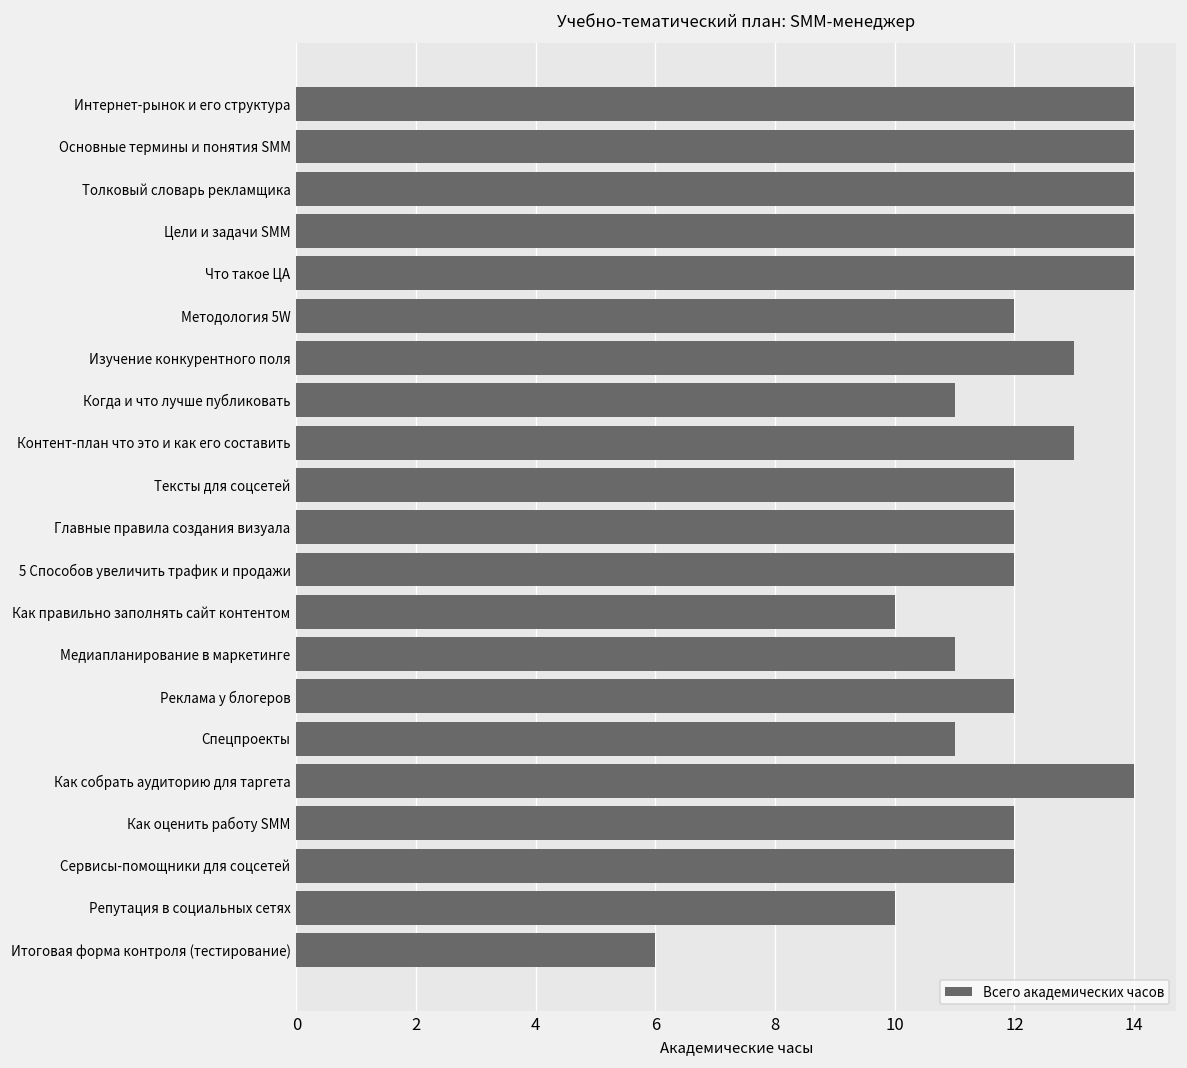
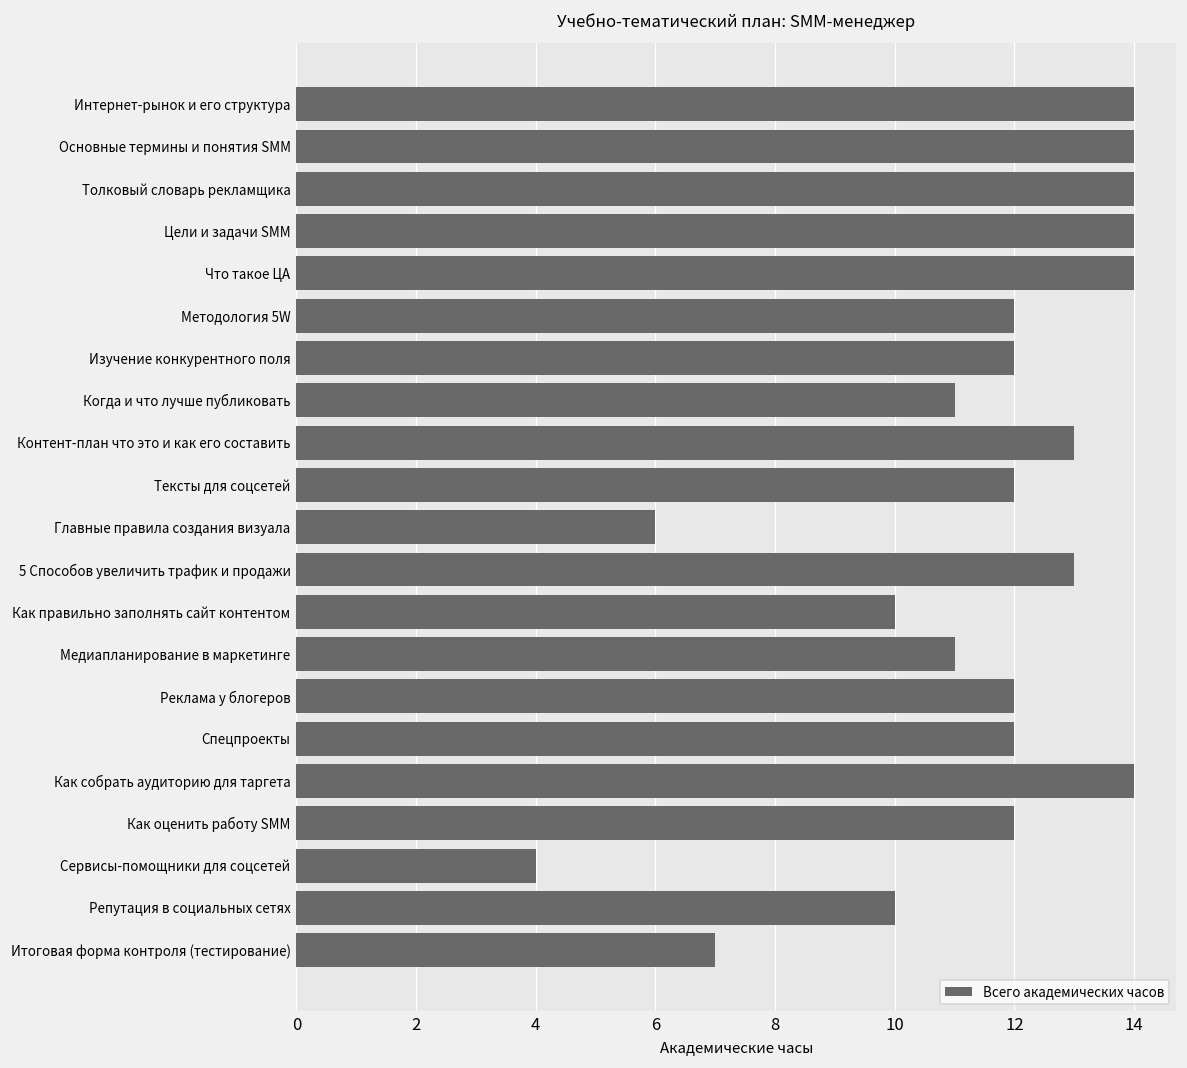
  {
    "Интернет-рынок и его структура": 14,
    "Основные термины и понятия SMM": 14,
    "Толковый словарь рекламщика": 14,
    "Цели и задачи SMM": 14,
    "Что такое ЦА": 14,
    "Методология 5W": 12,
-   "Изучение конкурентного поля": 13,
+   "Изучение конкурентного поля": 12,
    "Когда и что лучше публиковать": 11,
    "Контент-план что это и как его составить": 13,
    "Тексты для соцсетей": 12,
-   "Главные правила создания визуала": 12,
-   "5 Способов увеличить трафик и продажи": 12,
+   "Главные правила создания визуала": 6,
+   "5 Способов увеличить трафик и продажи": 13,
    "Как правильно заполнять сайт контентом": 10,
    "Медиапланирование в маркетинге": 11,
    "Реклама у блогеров": 12,
-   "Спецпроекты": 11,
+   "Спецпроекты": 12,
    "Как собрать аудиторию для таргета": 14,
    "Как оценить работу SMM": 12,
-   "Сервисы-помощники для соцсетей": 12,
+   "Сервисы-помощники для соцсетей": 4,
    "Репутация в социальных сетях": 10,
-   "Итоговая форма контроля (тестирование)": 6
+   "Итоговая форма контроля (тестирование)": 7
  }
